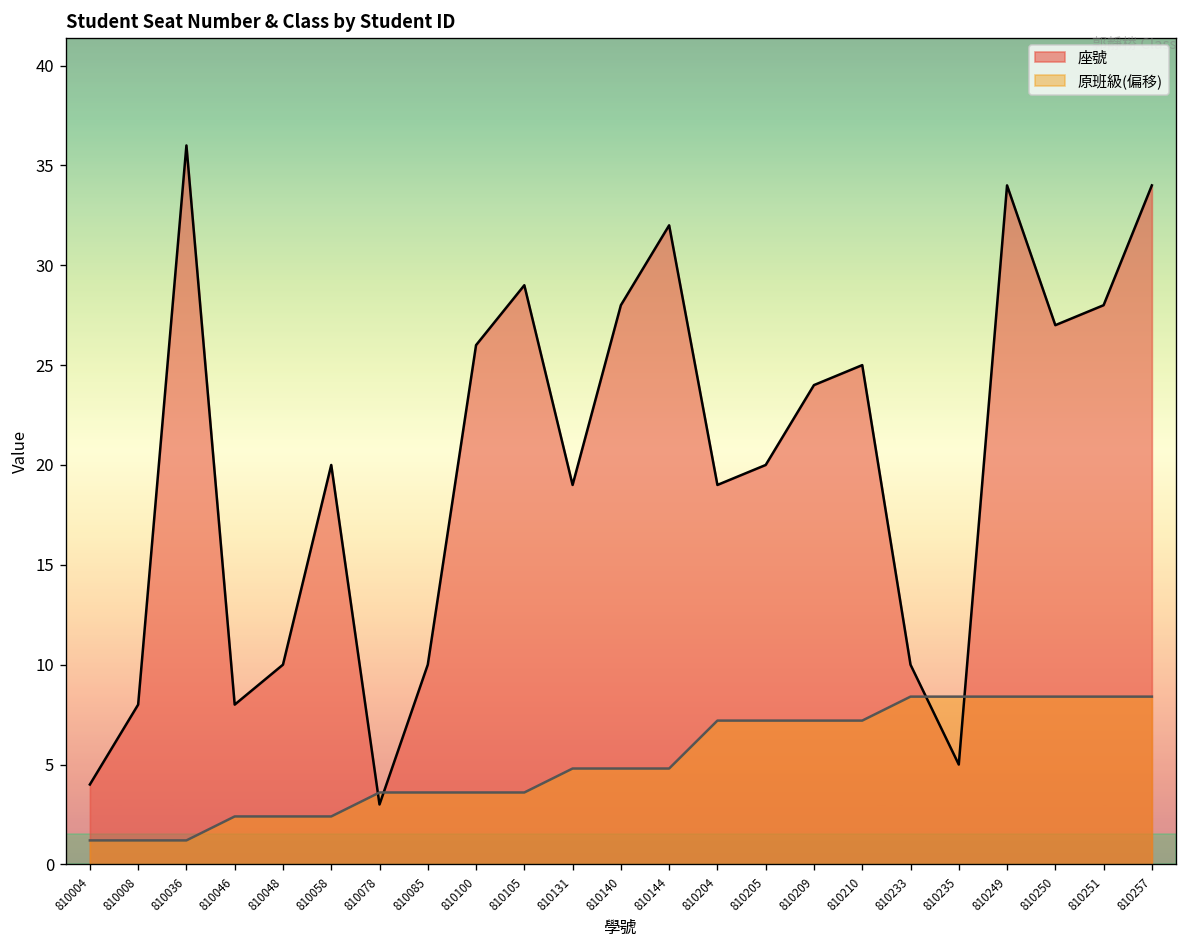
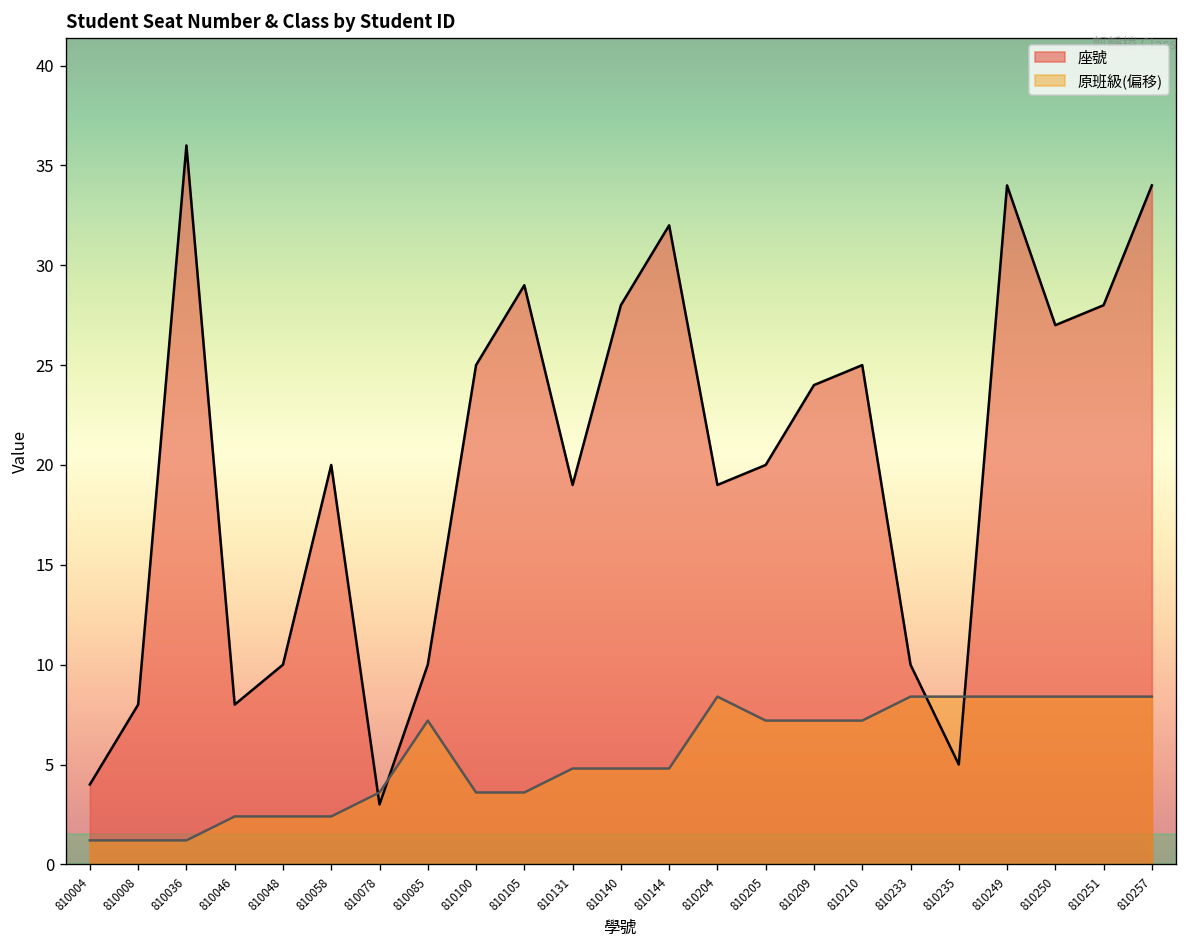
  {
    "座號": {
      "810004": 4,
      "810008": 8,
      "810036": 36,
      "810046": 8,
      "810048": 10,
      "810058": 20,
      "810078": 3,
      "810085": 10,
-     "810100": 26,
+     "810100": 25,
      "810105": 29,
      "810131": 19,
      "810140": 28,
      "810144": 32,
      "810204": 19,
      "810205": 20,
      "810209": 24,
      "810210": 25,
      "810233": 10,
      "810235": 5,
      "810249": 34,
      "810250": 27,
      "810251": 28,
      "810257": 34
    },
    "原班級(偏移)": {
      "810004": 1.2,
      "810008": 1.2,
      "810036": 1.2,
      "810046": 2.4,
      "810048": 2.4,
      "810058": 2.4,
      "810078": 3.6,
-     "810085": 3.6,
+     "810085": 7.2,
      "810100": 3.6,
      "810105": 3.6,
      "810131": 4.8,
      "810140": 4.8,
      "810144": 4.8,
-     "810204": 7.2,
+     "810204": 8.4,
      "810205": 7.2,
      "810209": 7.2,
      "810210": 7.2,
      "810233": 8.4,
      "810235": 8.4,
      "810249": 8.4,
      "810250": 8.4,
      "810251": 8.4,
      "810257": 8.4
    }
  }
